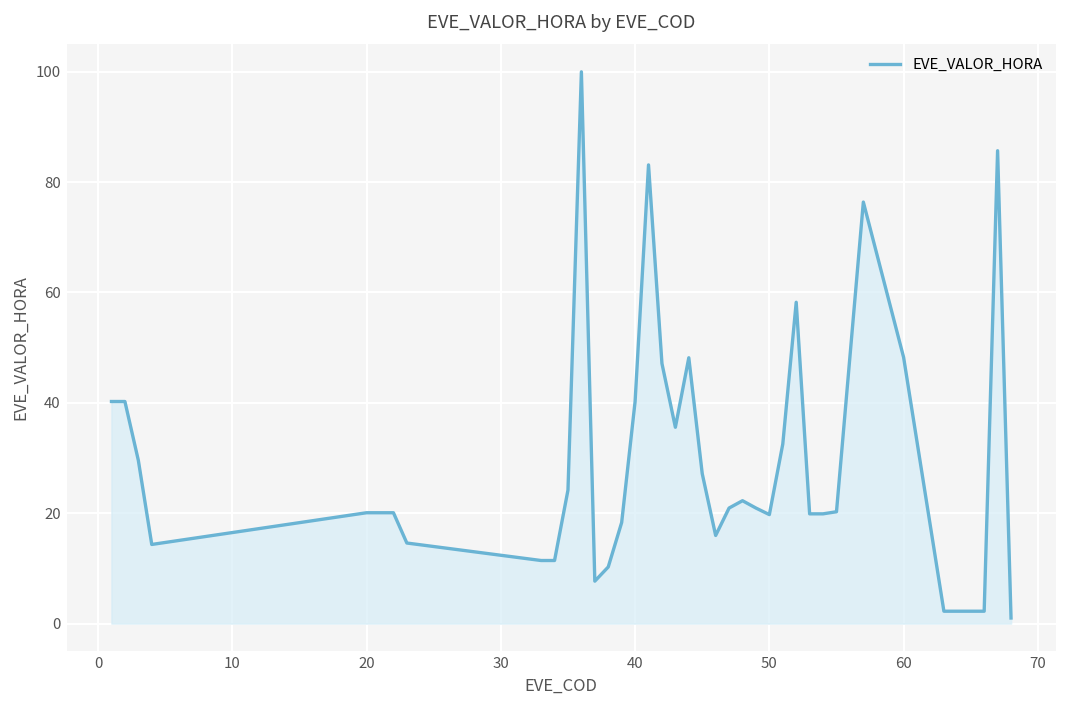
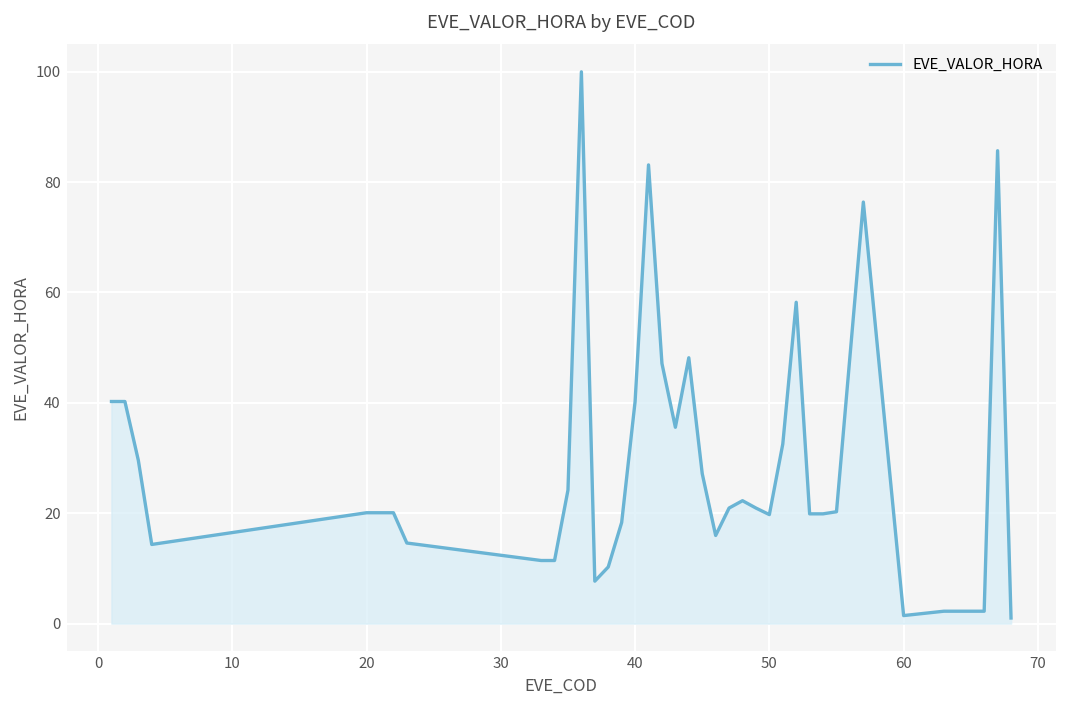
  {
    "20": 20,
    "40": 40,
    "50": 20,
-   "60": 48
+   "60": 1
  }
